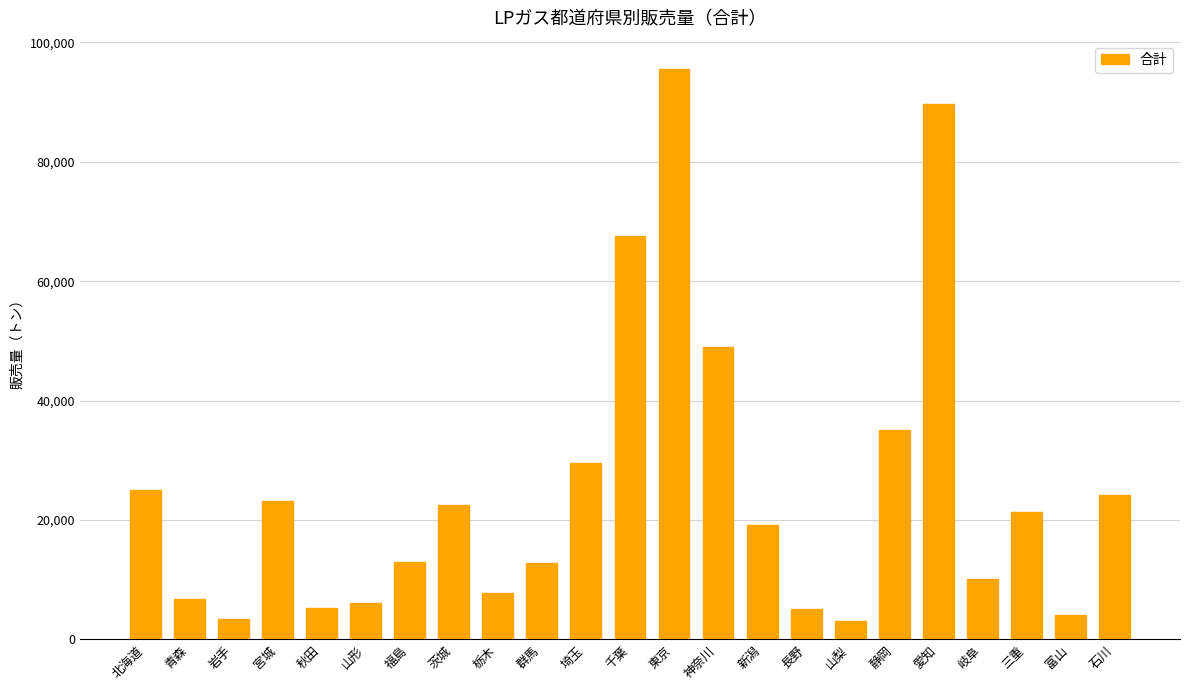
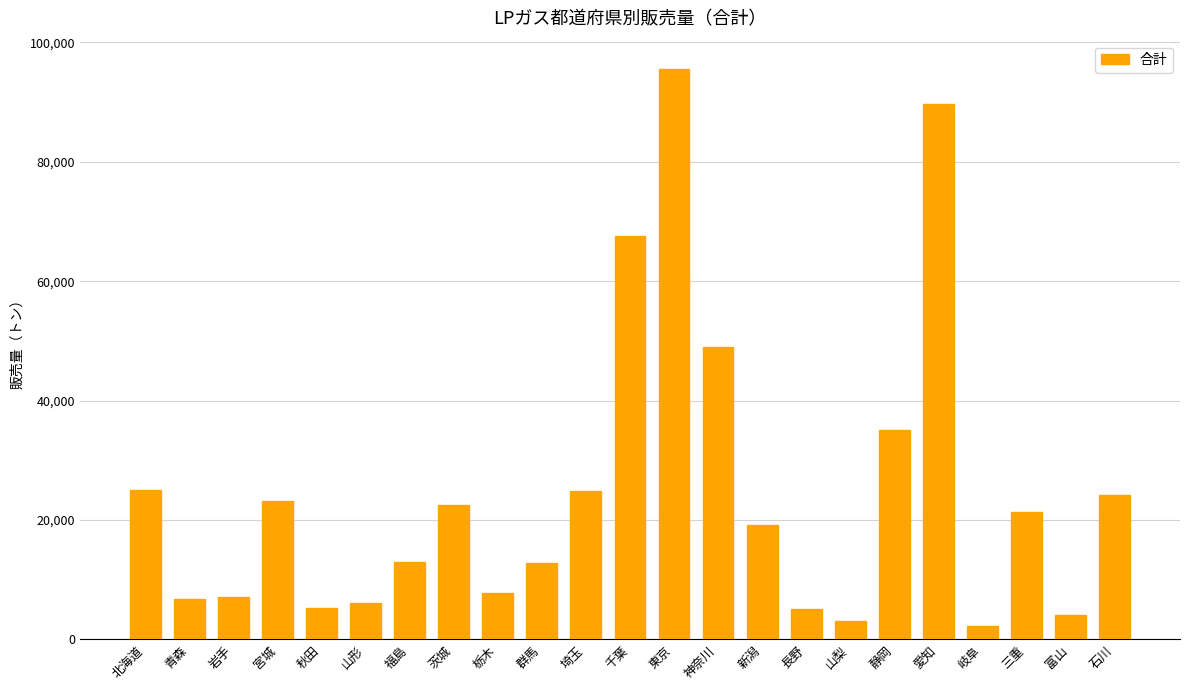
  {
    "北海道": "25,000",
    "青森": "7,000",
-   "岩手": "3,000",
+   "岩手": "7,000",
    "宮城": "23,000",
    "秋田": "5,000",
    "山形": "6,000",
    "福島": "13,000",
    "茨城": "22,000",
    "栃木": "8,000",
    "群馬": "13,000",
-   "埼玉": "30,000",
+   "埼玉": "25,000",
    "千葉": "68,000",
    "東京": "96,000",
    "神奈川": "49,000",
    "新潟": "19,000",
    "長野": "5,000",
    "山梨": "3,000",
    "静岡": "35,000",
    "愛知": "90,000",
-   "岐阜": "10,000",
+   "岐阜": "2,000",
    "三重": "21,000",
    "富山": "4,000",
    "石川": "24,000"
  }
